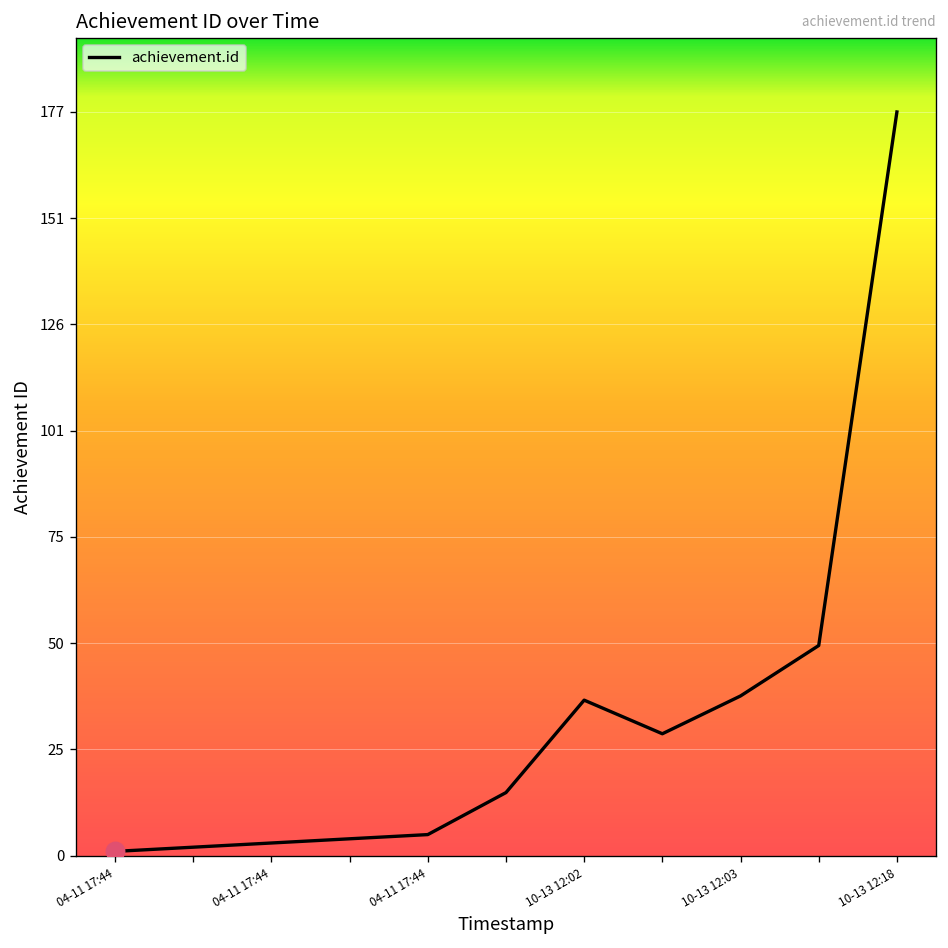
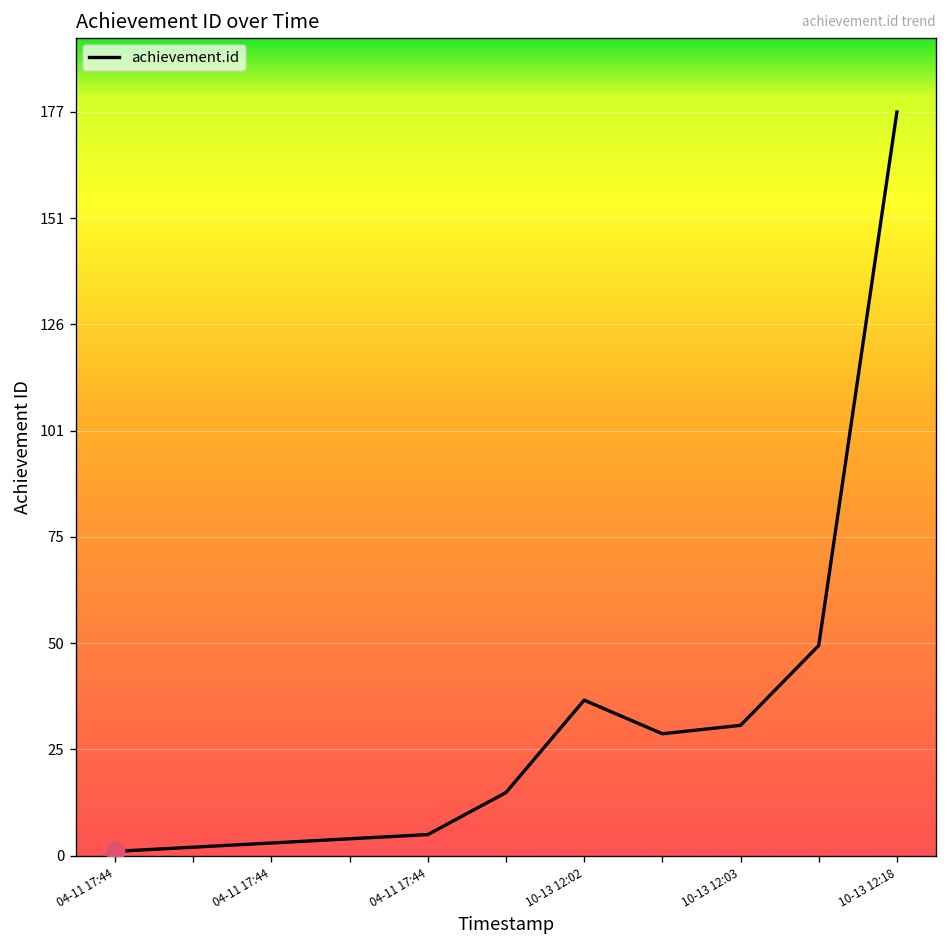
  {
    "achievement.id": {
      "10-13 12:02": 37,
-     "10-13 12:03": 38,
+     "10-13 12:03": 31,
      "10-13 12:18": 177
    }
  }
